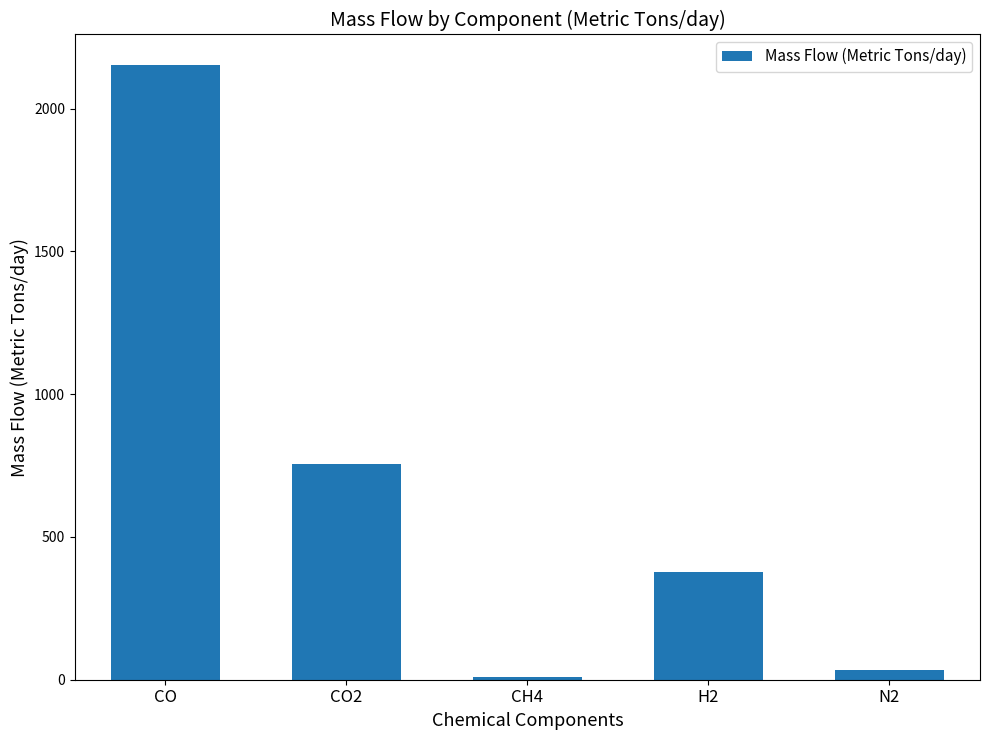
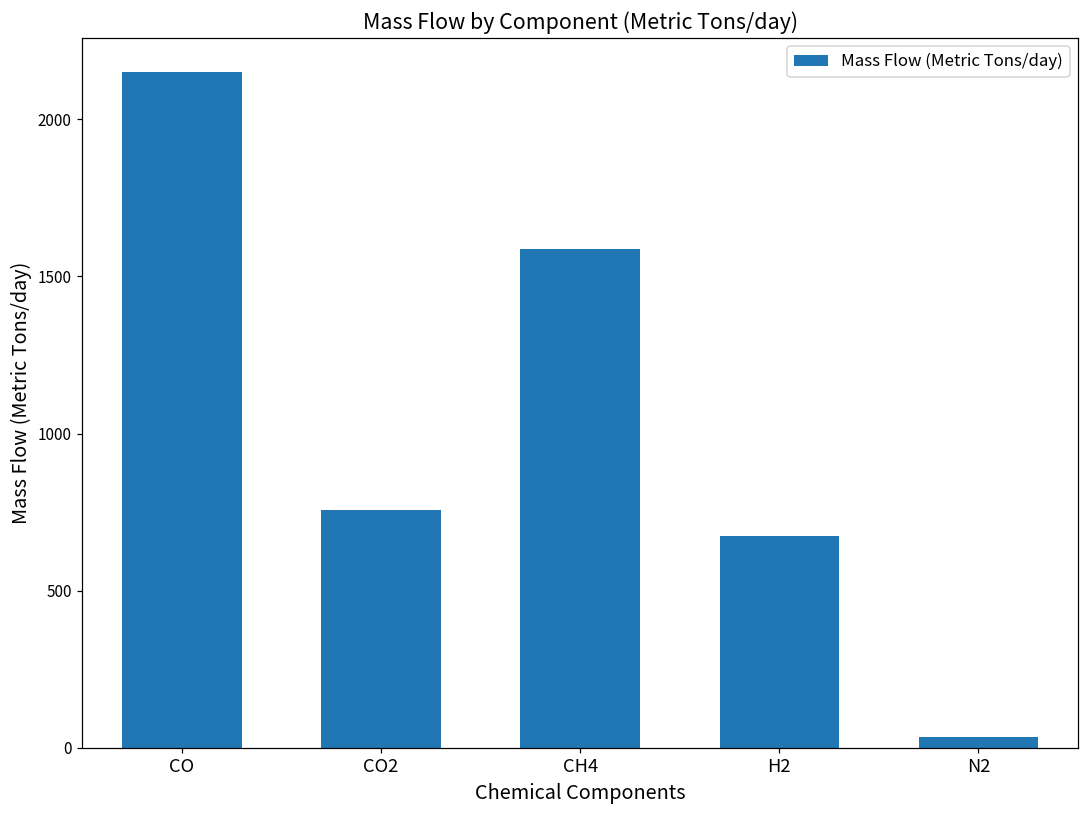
  {
    "CO": 2150,
    "CO2": 760,
-   "CH4": 10,
-   "H2": 380,
+   "CH4": 1590,
+   "H2": 670,
    "N2": 30
  }
